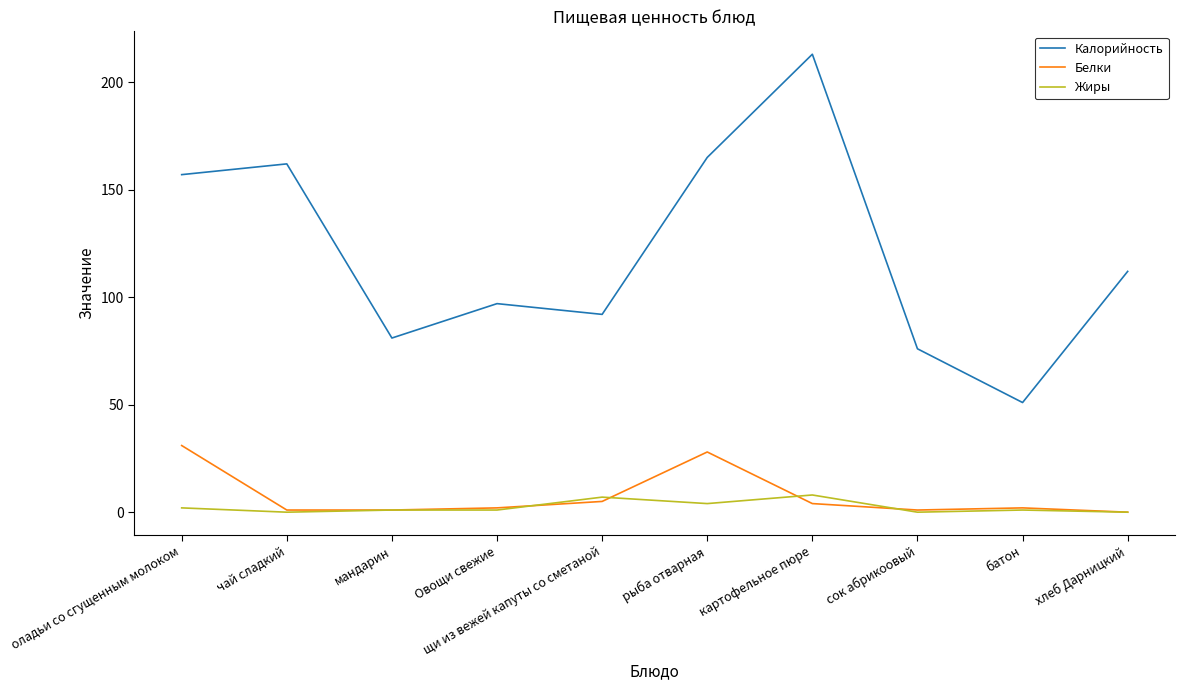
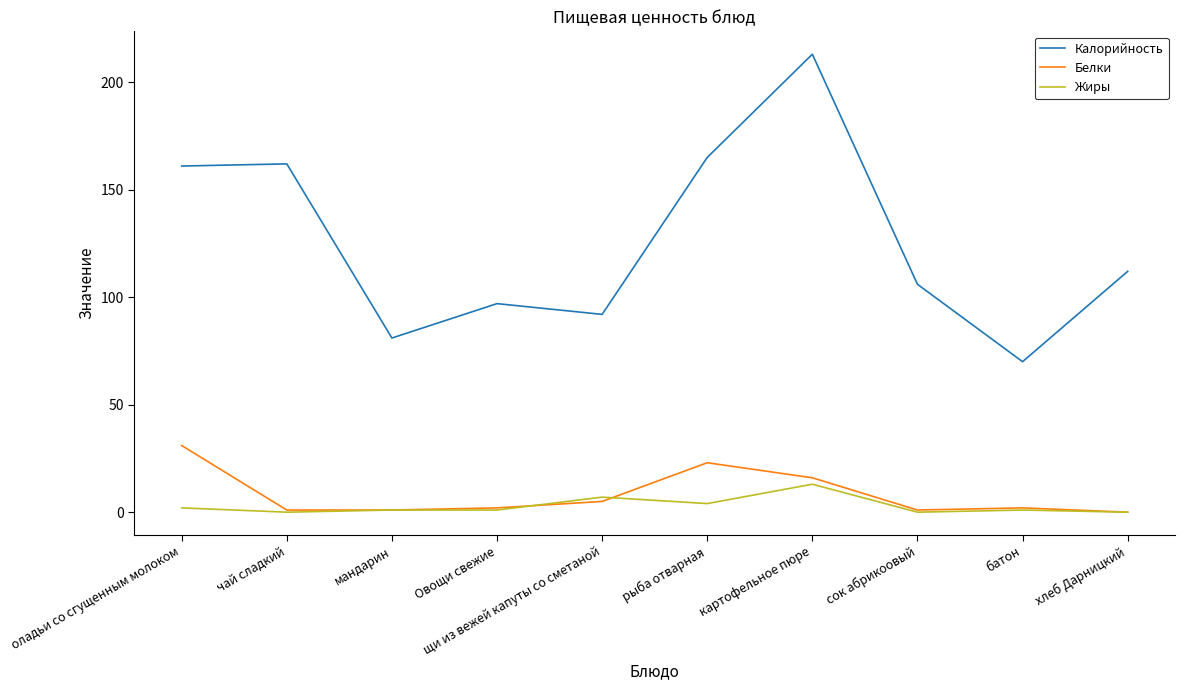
  {
    "Калорийность": {
-     "оладьи со сгущенным молоком": 157,
+     "оладьи со сгущенным молоком": 161,
      "чай сладкий": 162,
      "мандарин": 81,
      "Овощи свежие": 97,
      "щи из вежей капуты со сметаной": 92,
      "рыба отварная": 165,
      "картофельное пюре": 213,
-     "сок абрикоовый": 76,
-     "батон": 51,
+     "сок абрикоовый": 106,
+     "батон": 70,
      "хлеб Дарницкий": 112
    },
    "Белки": {
      "оладьи со сгущенным молоком": 31,
      "щи из вежей капуты со сметаной": 5,
-     "рыба отварная": 28,
-     "картофельное пюре": 4
+     "рыба отварная": 23,
+     "картофельное пюре": 16
    },
    "Жиры": {
      "оладьи со сгущенным молоком": 2,
      "щи из вежей капуты со сметаной": 7,
      "рыба отварная": 4,
-     "картофельное пюре": 8
+     "картофельное пюре": 13
    }
  }
